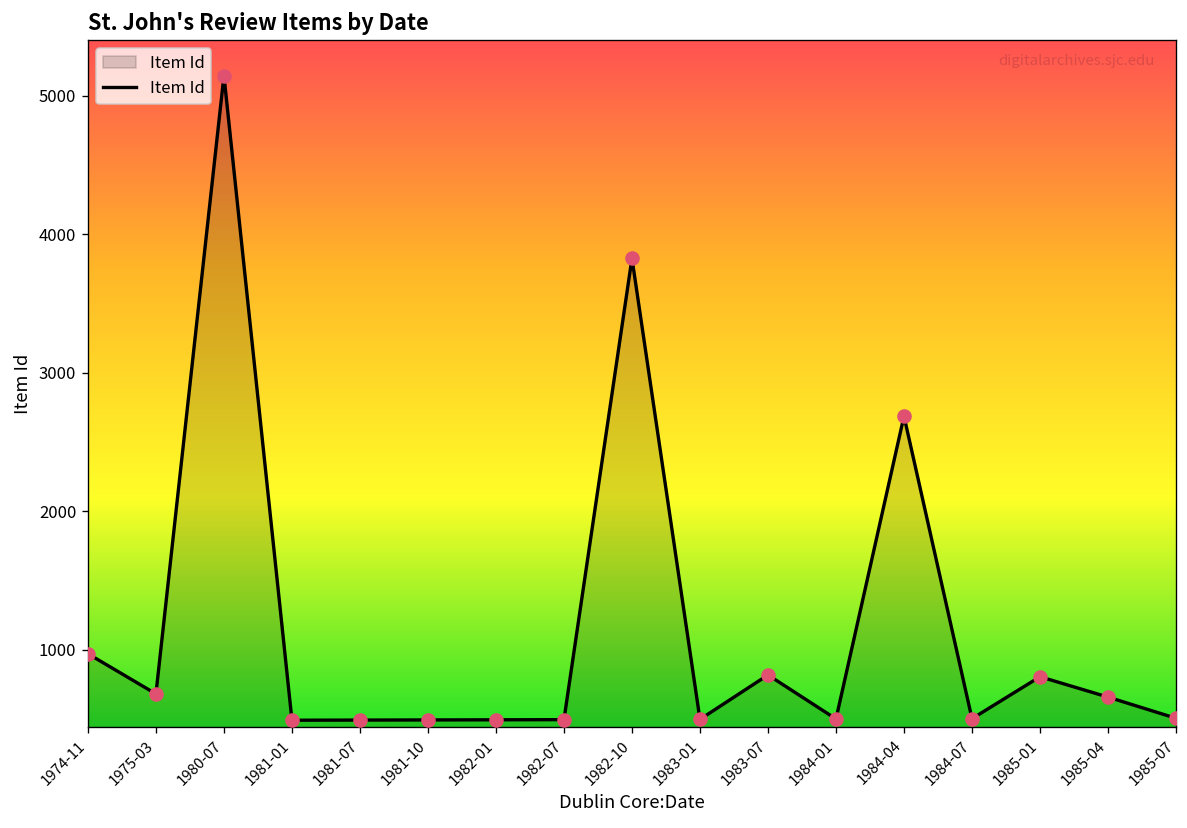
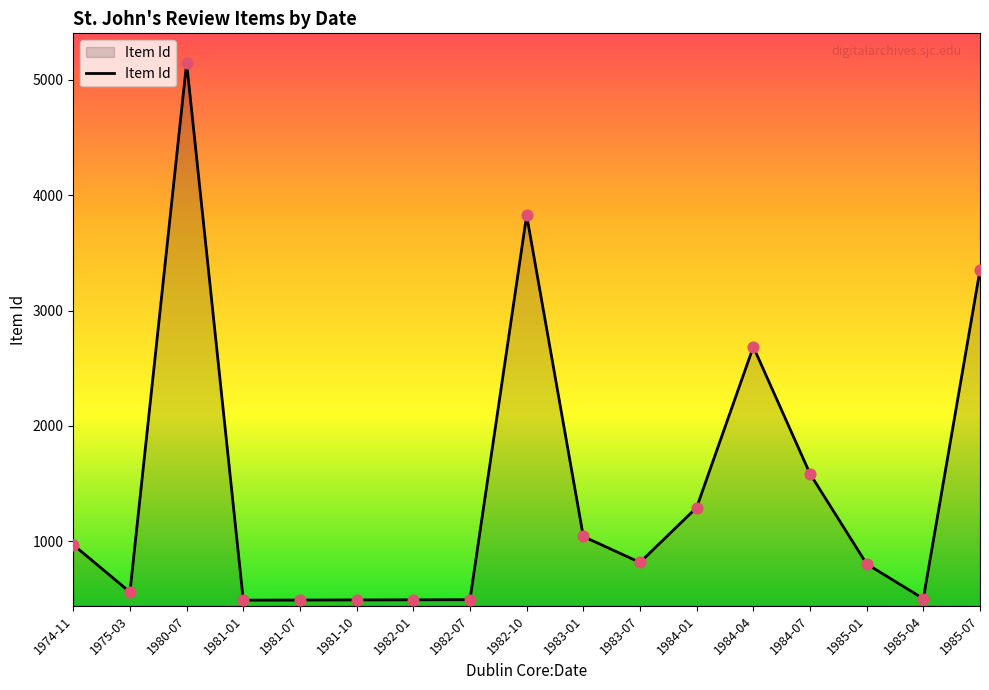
  {
    "1974-11": 970,
-   "1975-03": 680,
+   "1975-03": 560,
    "1980-07": 5150,
    "1981-01": 490,
    "1981-07": 490,
    "1981-10": 490,
    "1982-01": 490,
    "1982-07": 490,
    "1982-10": 3830,
-   "1983-01": 500,
+   "1983-01": 1040,
    "1983-07": 820,
-   "1984-01": 500,
+   "1984-01": 1290,
    "1984-04": 2690,
-   "1984-07": 500,
+   "1984-07": 1590,
    "1985-01": 800,
-   "1985-04": 660,
-   "1985-07": 500
+   "1985-04": 500,
+   "1985-07": 3350
  }
